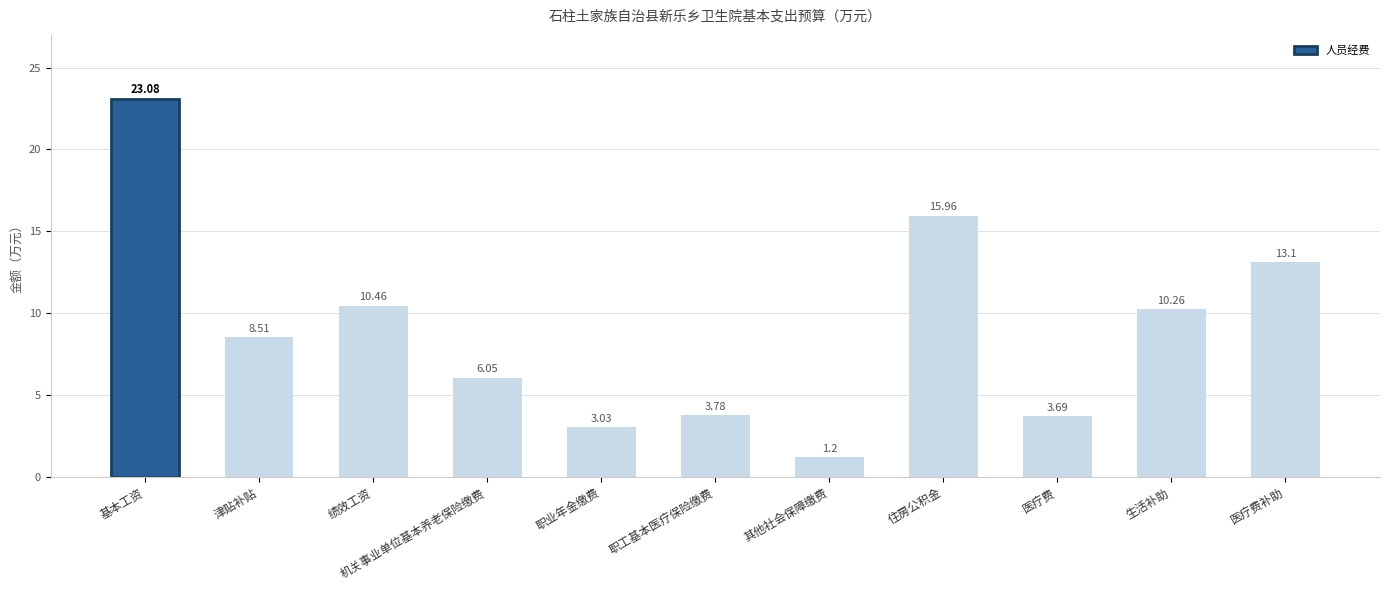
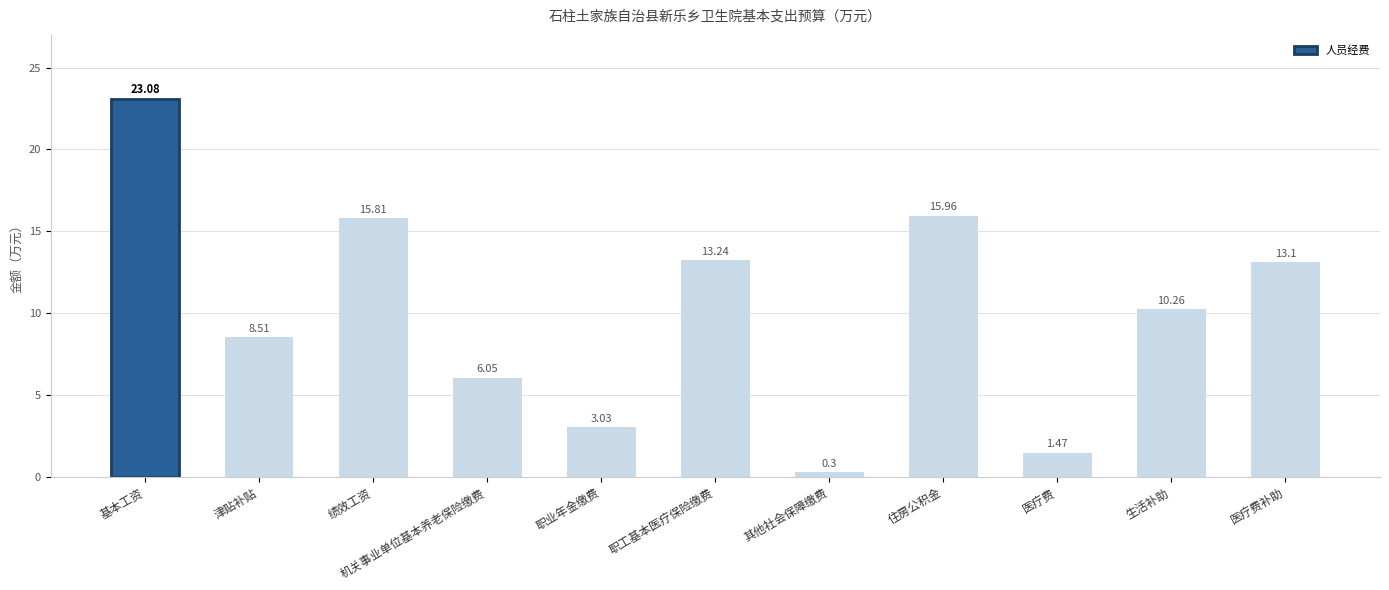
  {
    "基本工资": 23.08,
    "津贴补贴": 8.51,
-   "绩效工资": 10.46,
+   "绩效工资": 15.81,
    "机关事业单位基本养老保险缴费": 6.05,
    "职业年金缴费": 3.03,
-   "职工基本医疗保险缴费": 3.78,
-   "其他社会保障缴费": 1.2,
+   "职工基本医疗保险缴费": 13.24,
+   "其他社会保障缴费": 0.3,
    "住房公积金": 15.96,
-   "医疗费": 3.69,
+   "医疗费": 1.47,
    "生活补助": 10.26,
    "医疗费补助": 13.1
  }
